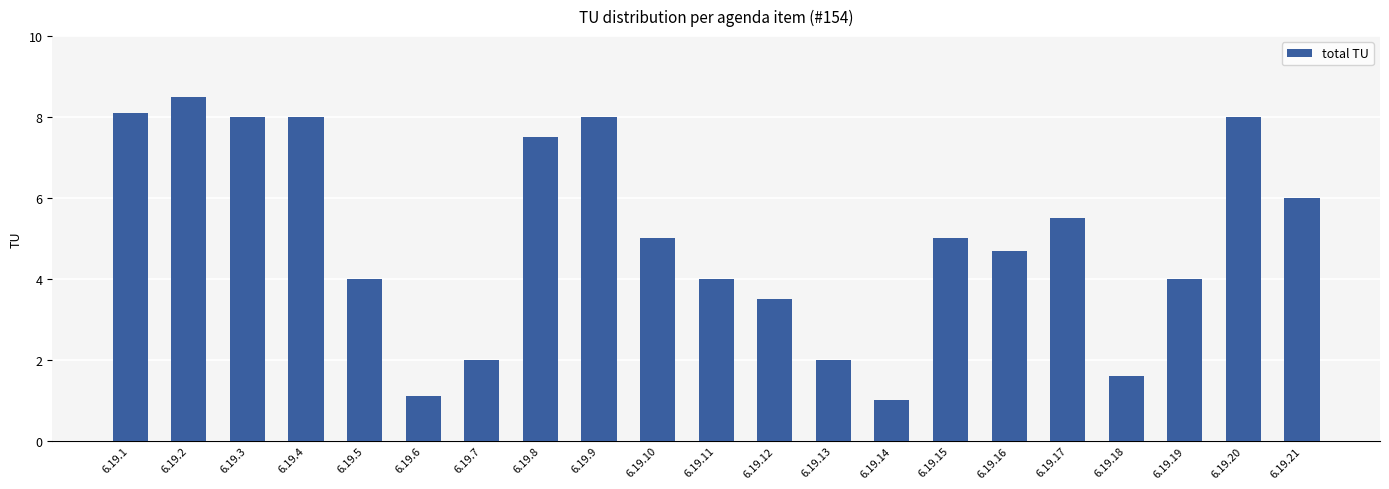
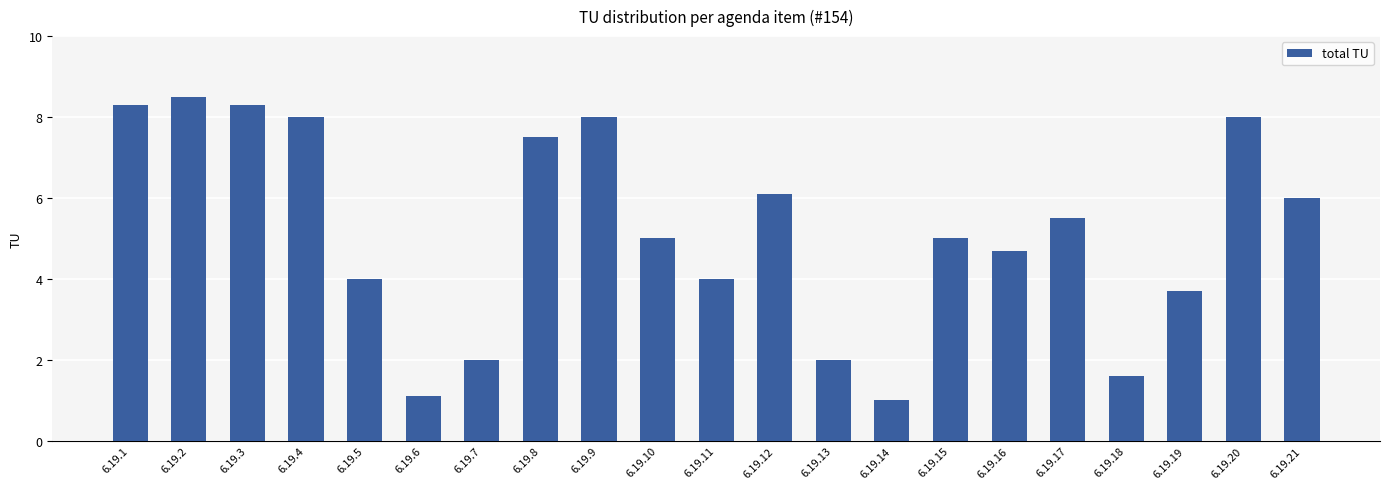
  {
-   "6.19.1": 8.1,
+   "6.19.1": 8.3,
    "6.19.2": 8.5,
-   "6.19.3": 8.0,
+   "6.19.3": 8.3,
    "6.19.4": 8.0,
    "6.19.5": 4.0,
    "6.19.6": 1.1,
    "6.19.7": 2.0,
    "6.19.8": 7.5,
    "6.19.9": 8.0,
    "6.19.10": 5.0,
    "6.19.11": 4.0,
-   "6.19.12": 3.5,
+   "6.19.12": 6.1,
    "6.19.13": 2.0,
    "6.19.14": 1.0,
    "6.19.15": 5.0,
    "6.19.16": 4.7,
    "6.19.17": 5.5,
    "6.19.18": 1.6,
-   "6.19.19": 4.0,
+   "6.19.19": 3.7,
    "6.19.20": 8.0,
    "6.19.21": 6.0
  }
